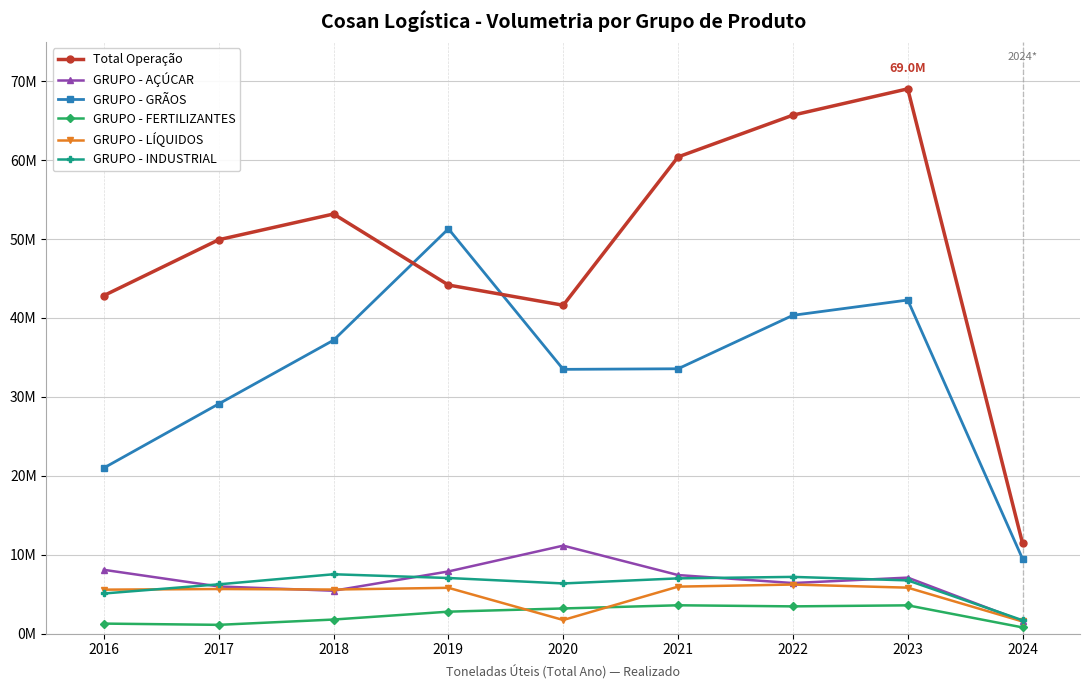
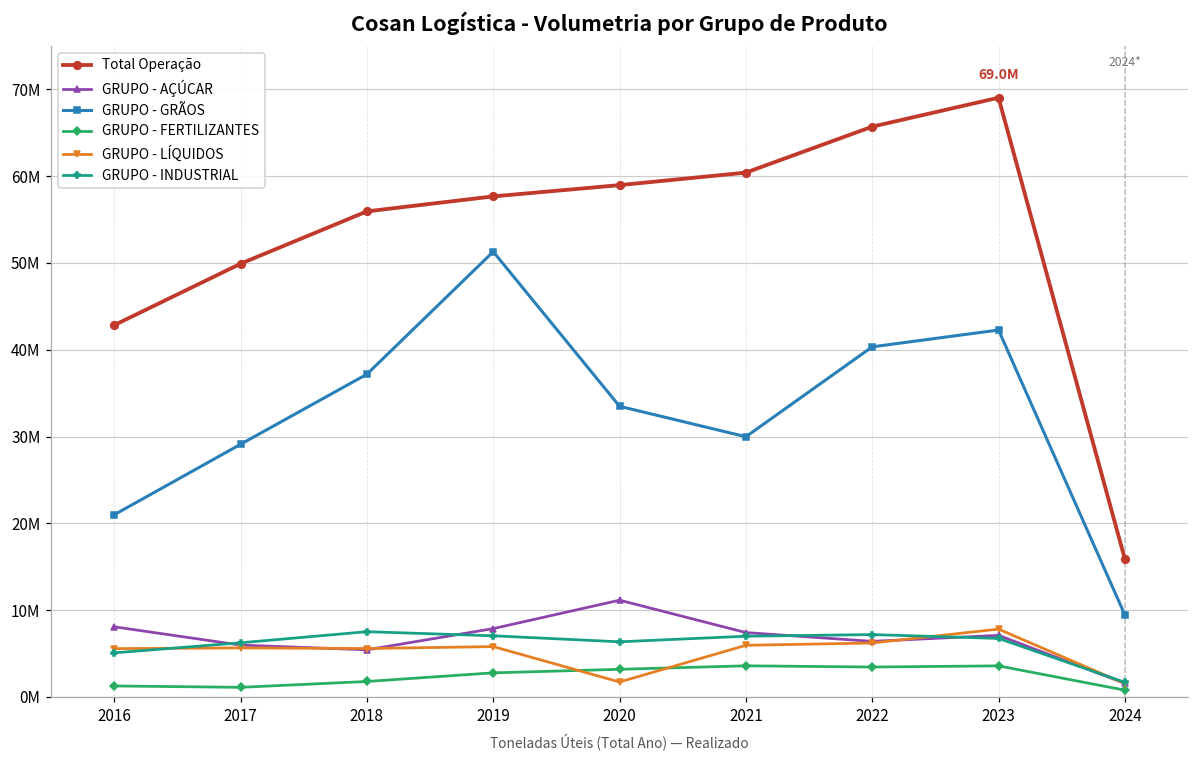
  {
    "Total Operação": {
      "2016": 43000000,
      "2017": 50000000,
-     "2018": 53000000,
-     "2019": 44000000,
-     "2020": 42000000,
+     "2018": 56000000,
+     "2019": 58000000,
+     "2020": 59000000,
      "2021": 60000000,
      "2022": 66000000,
-     "2024": 11000000
+     "2024": 16000000
    },
    "GRUPO - AÇÚCAR": {
      "2016": 8000000,
      "2019": 8000000,
      "2020": 11000000,
      "2021": 7000000,
      "2023": 7000000
    },
    "GRUPO - GRÃOS": {
      "2016": 21000000,
      "2017": 29000000,
      "2018": 37000000,
      "2019": 51000000,
      "2020": 33000000,
-     "2021": 34000000,
+     "2021": 30000000,
      "2022": 40000000,
      "2023": 42000000,
      "2024": 9000000
    },
    "GRUPO - LÍQUIDOS": {
      "2016": 6000000,
      "2019": 6000000,
      "2020": 2000000,
      "2021": 6000000,
-     "2023": 6000000
+     "2023": 8000000
    }
  }
